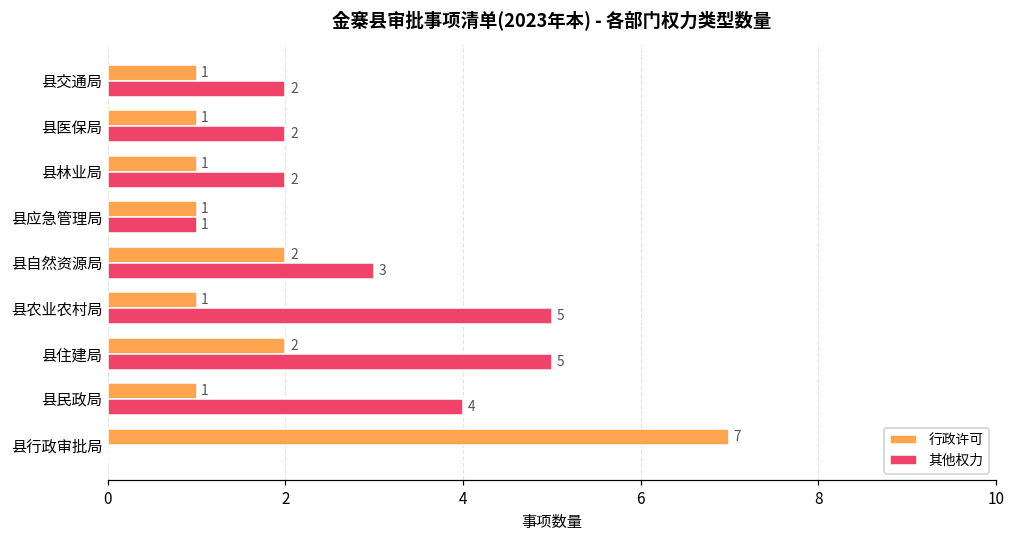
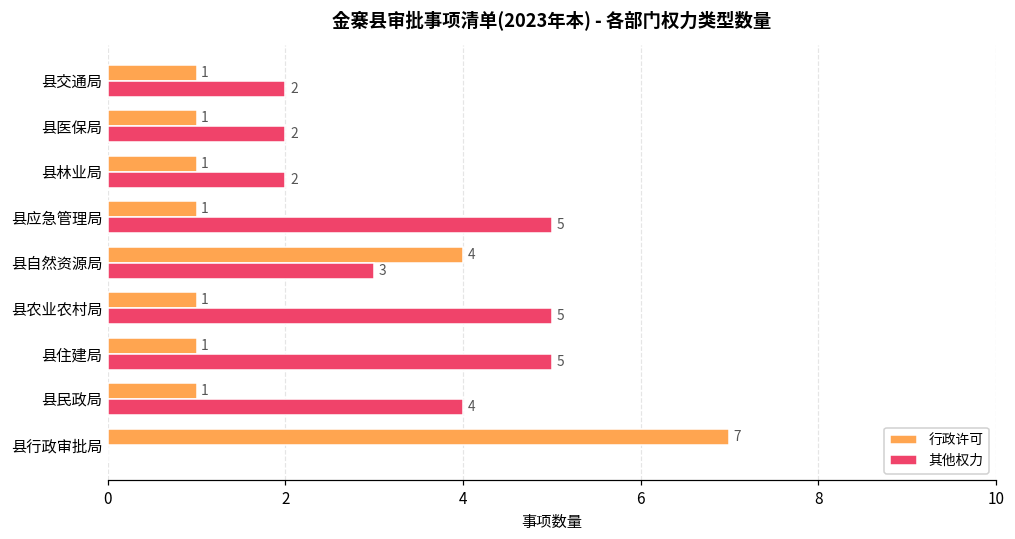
  {
    "行政许可": {
      "县交通局": 1,
      "县医保局": 1,
      "县林业局": 1,
      "县应急管理局": 1,
-     "县自然资源局": 2,
+     "县自然资源局": 4,
      "县农业农村局": 1,
-     "县住建局": 2,
+     "县住建局": 1,
      "县民政局": 1,
      "县行政审批局": 7
    },
    "其他权力": {
      "县交通局": 2,
      "县医保局": 2,
      "县林业局": 2,
-     "县应急管理局": 1,
+     "县应急管理局": 5,
      "县自然资源局": 3,
      "县农业农村局": 5,
      "县住建局": 5,
      "县民政局": 4
    }
  }
